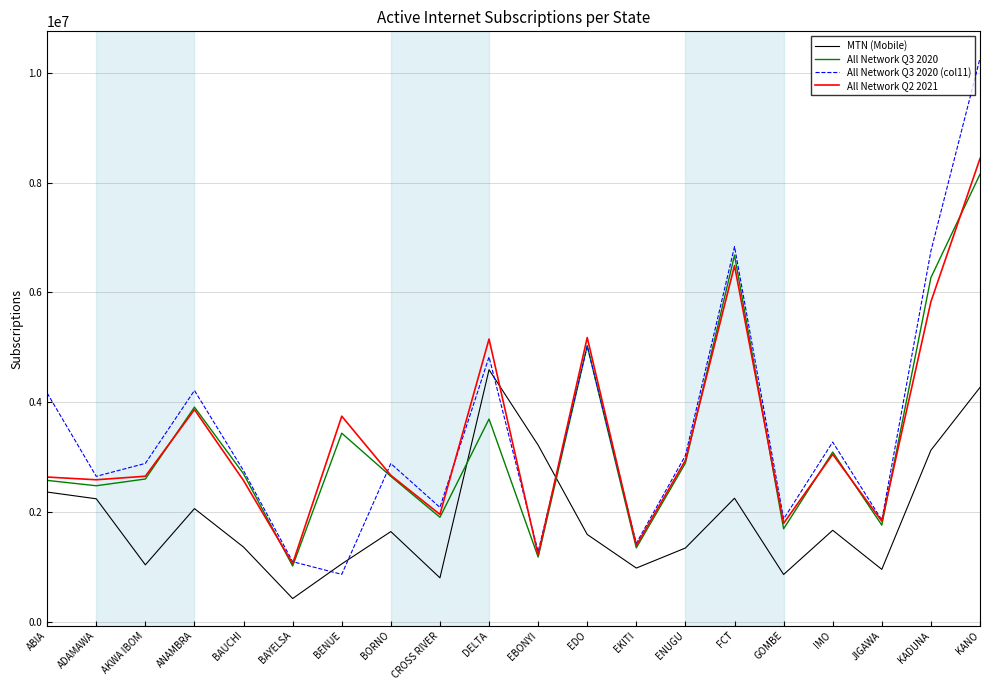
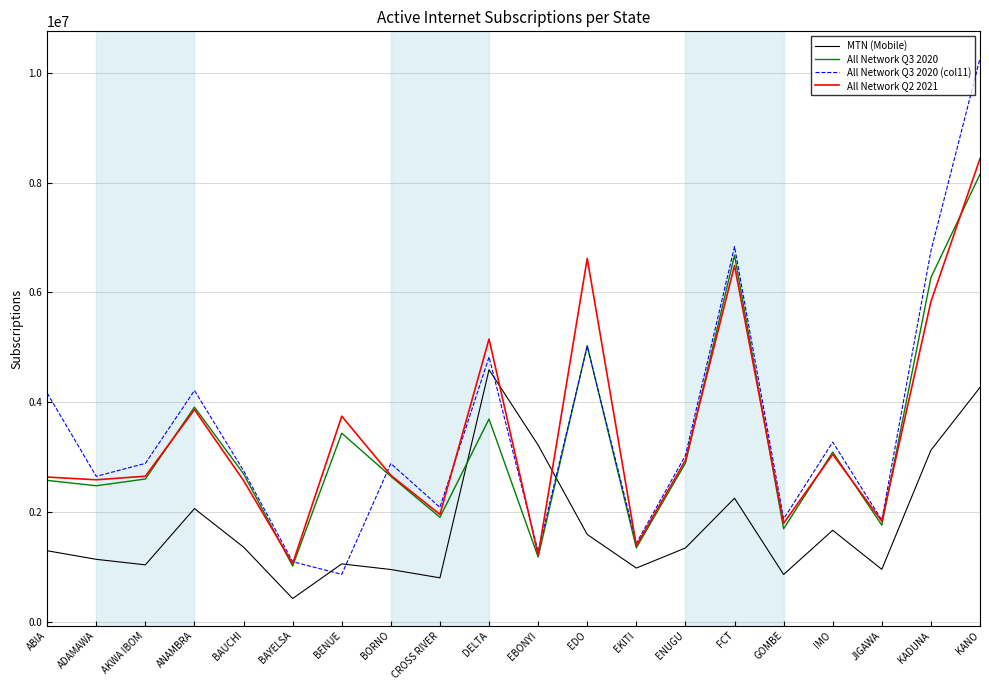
  {
    "MTN (Mobile)": {
-     "ABIA": 2400000,
-     "ADAMAWA": 2200000,
+     "ABIA": 1300000,
+     "ADAMAWA": 1100000,
      "AKWA IBOM": 1000000,
      "ANAMBRA": 2100000,
      "BAUCHI": 1400000,
      "BAYELSA": 400000,
      "BENUE": 1100000,
-     "BORNO": 1600000,
+     "BORNO": 1000000,
      "CROSS RIVER": 800000,
      "DELTA": 4600000,
      "EBONYI": 3200000,
      "EDO": 1600000,
      "EKITI": 1000000,
      "ENUGU": 1300000,
      "FCT": 2300000,
      "GOMBE": 900000,
      "IMO": 1700000,
      "JIGAWA": 1000000,
      "KADUNA": 3100000,
      "KANO": 4300000
    },
    "All Network Q3 2020": {
      "ABIA": 2600000,
      "ADAMAWA": 2500000,
      "AKWA IBOM": 2600000,
      "BAUCHI": 2700000,
      "BENUE": 3400000,
      "CROSS RIVER": 1900000,
      "DELTA": 3700000,
      "ENUGU": 2900000,
      "FCT": 6700000,
      "GOMBE": 1700000,
      "JIGAWA": 1800000,
      "KADUNA": 6300000,
      "KANO": 8200000
    },
    "All Network Q3 2020 (col11)": {
      "ABIA": 4200000,
      "ADAMAWA": 2700000,
      "AKWA IBOM": 2900000,
      "ANAMBRA": 4200000,
      "BAUCHI": 2800000,
      "BENUE": 900000,
      "BORNO": 2900000,
      "CROSS RIVER": 2100000,
      "DELTA": 4800000,
      "EBONYI": 1300000,
      "ENUGU": 3000000,
      "FCT": 6800000,
      "GOMBE": 1900000,
      "IMO": 3300000,
      "KADUNA": 6800000,
      "KANO": 10300000
    },
    "All Network Q2 2021": {
      "ABIA": 2600000,
      "ADAMAWA": 2600000,
      "AKWA IBOM": 2700000,
      "BAUCHI": 2600000,
      "BENUE": 3700000,
      "CROSS RIVER": 2000000,
      "DELTA": 5200000,
-     "EDO": 5200000,
+     "EDO": 6600000,
      "ENUGU": 2900000,
      "FCT": 6500000,
      "GOMBE": 1800000,
      "KADUNA": 5800000,
      "KANO": 8400000
    }
  }
